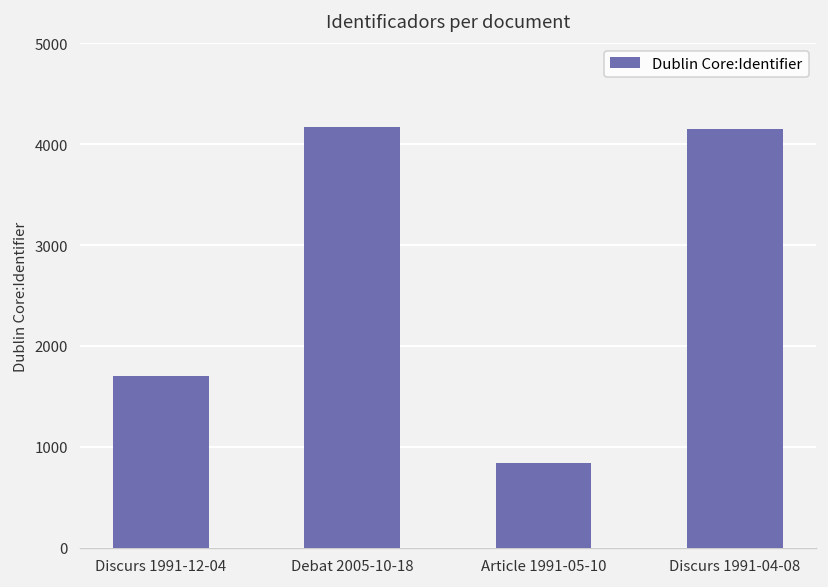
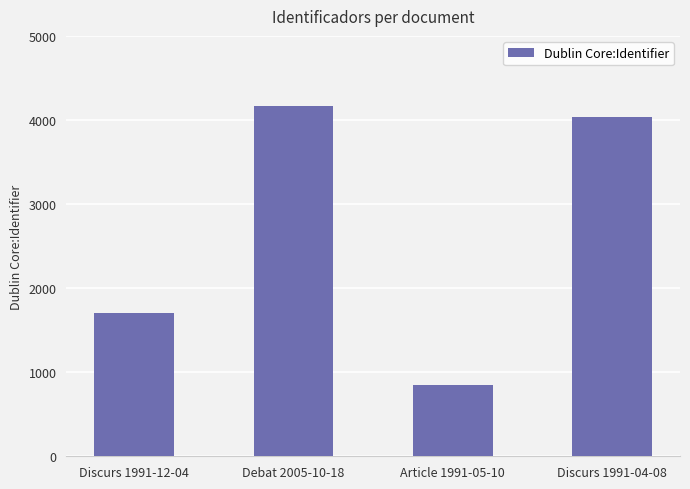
  {
    "Discurs 1991-12-04": 1700,
    "Debat 2005-10-18": 4200,
    "Article 1991-05-10": 800,
-   "Discurs 1991-04-08": 4100
+   "Discurs 1991-04-08": 4000
  }
